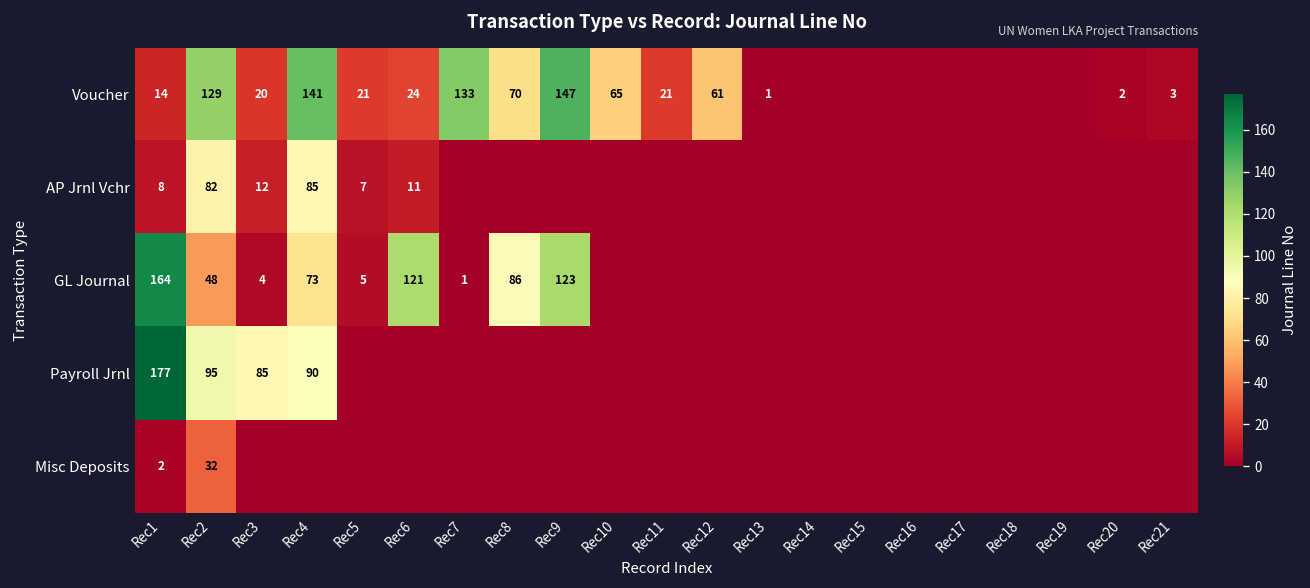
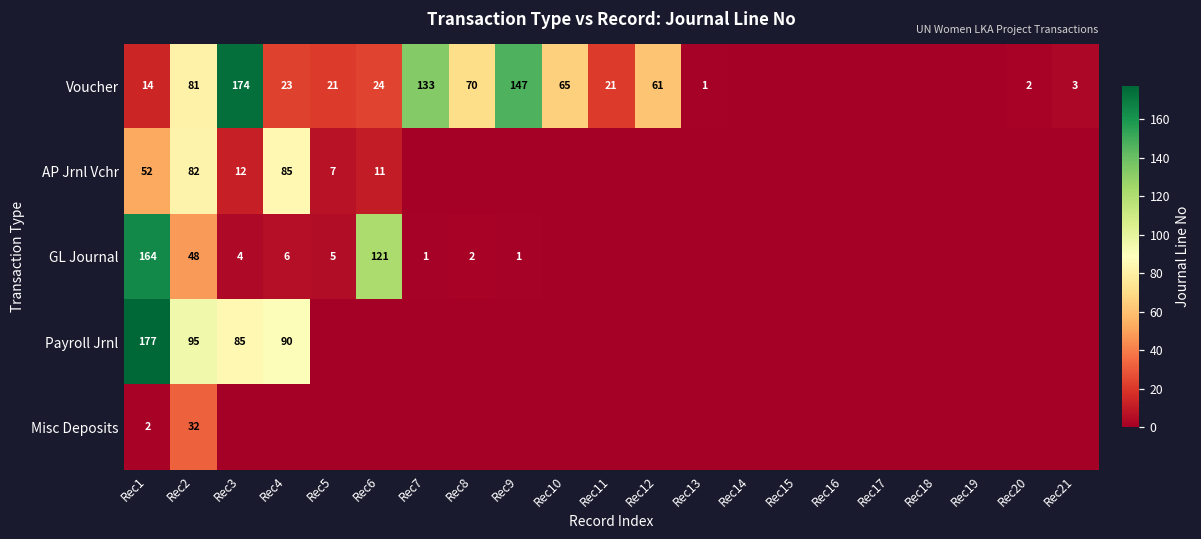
  {
    "Voucher": {
      "Rec1": 14,
-     "Rec2": 129,
-     "Rec3": 20,
-     "Rec4": 141,
+     "Rec2": 81,
+     "Rec3": 174,
+     "Rec4": 23,
      "Rec5": 21,
      "Rec6": 24,
      "Rec7": 133,
      "Rec8": 70,
      "Rec9": 147,
      "Rec10": 65,
      "Rec11": 21,
      "Rec12": 61,
      "Rec13": 1,
      "Rec20": 2,
      "Rec21": 3
    },
    "AP Jrnl Vchr": {
-     "Rec1": 8,
+     "Rec1": 52,
      "Rec2": 82,
      "Rec3": 12,
      "Rec4": 85,
      "Rec5": 7,
      "Rec6": 11
    },
    "GL Journal": {
      "Rec1": 164,
      "Rec2": 48,
      "Rec3": 4,
-     "Rec4": 73,
+     "Rec4": 6,
      "Rec5": 5,
      "Rec6": 121,
      "Rec7": 1,
-     "Rec8": 86,
-     "Rec9": 123
+     "Rec8": 2,
+     "Rec9": 1
    },
    "Payroll Jrnl": {
      "Rec1": 177,
      "Rec2": 95,
      "Rec3": 85,
      "Rec4": 90
    },
    "Misc Deposits": {
      "Rec1": 2,
      "Rec2": 32
    }
  }
